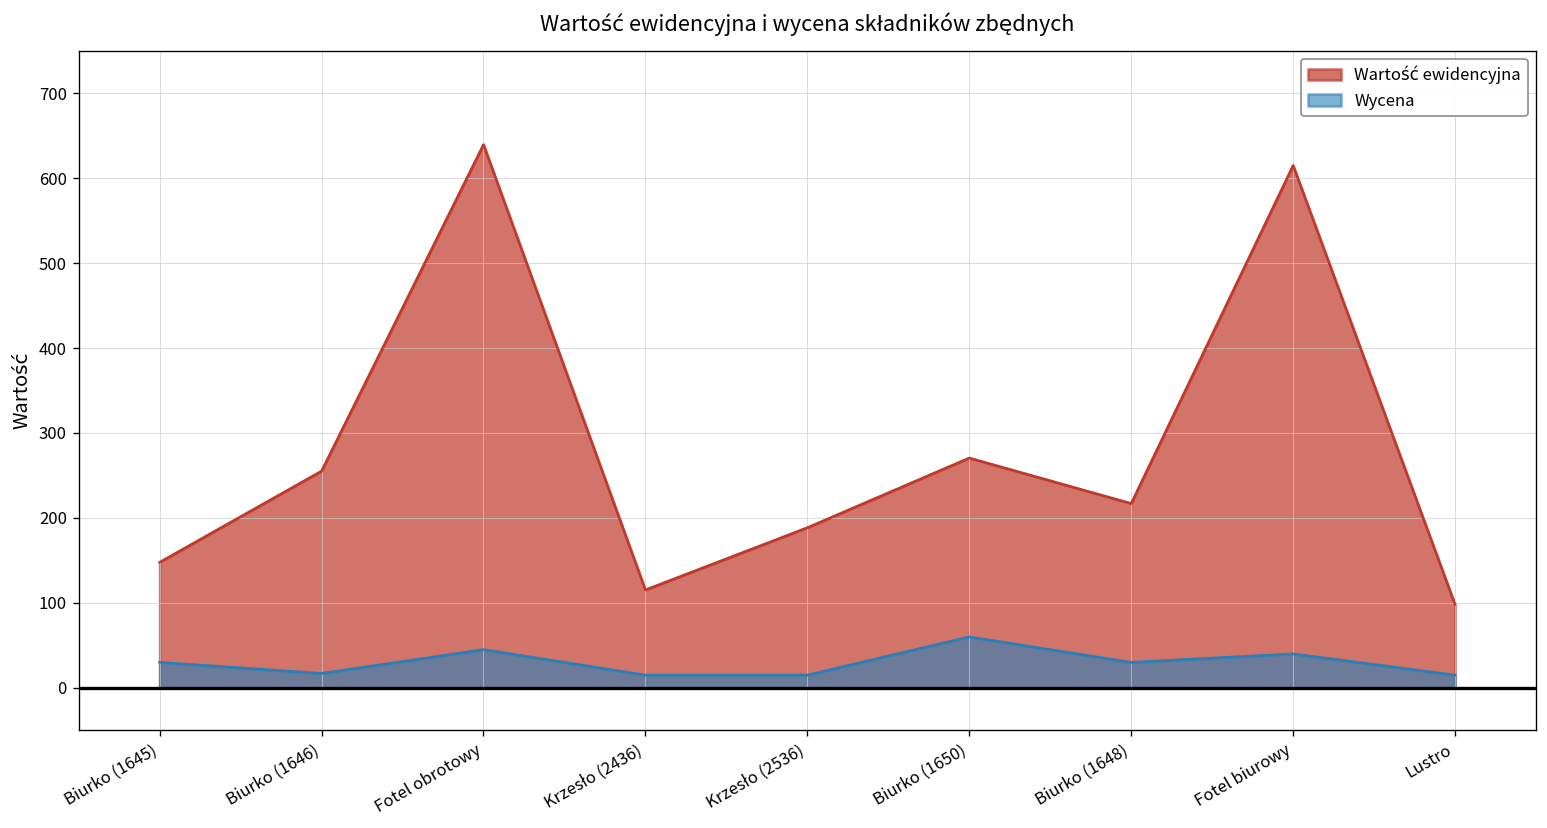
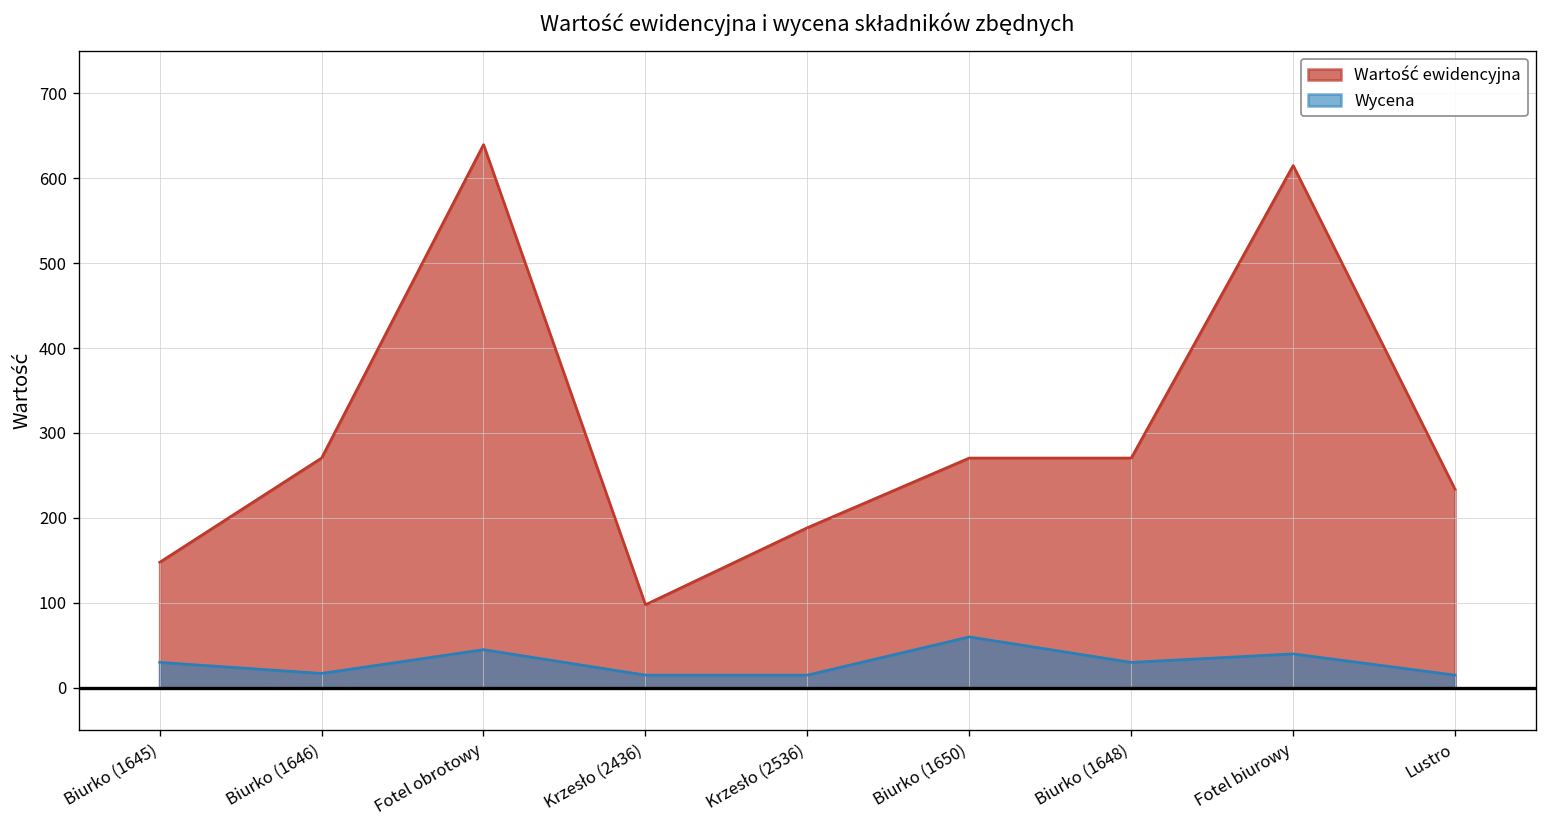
  {
    "Wartość ewidencyjna": {
      "Biurko (1645)": 150,
-     "Biurko (1646)": 260,
+     "Biurko (1646)": 270,
      "Fotel obrotowy": 640,
-     "Krzesło (2436)": 120,
+     "Krzesło (2436)": 100,
      "Krzesło (2536)": 190,
      "Biurko (1650)": 270,
-     "Biurko (1648)": 220,
+     "Biurko (1648)": 270,
      "Fotel biurowy": 620,
-     "Lustro": 100
+     "Lustro": 230
    },
    "Wycena": {
      "Biurko (1645)": 30,
      "Biurko (1646)": 20,
      "Fotel obrotowy": 50,
      "Krzesło (2436)": 20,
      "Krzesło (2536)": 20,
      "Biurko (1650)": 60,
      "Biurko (1648)": 30,
      "Fotel biurowy": 40,
      "Lustro": 20
    }
  }
